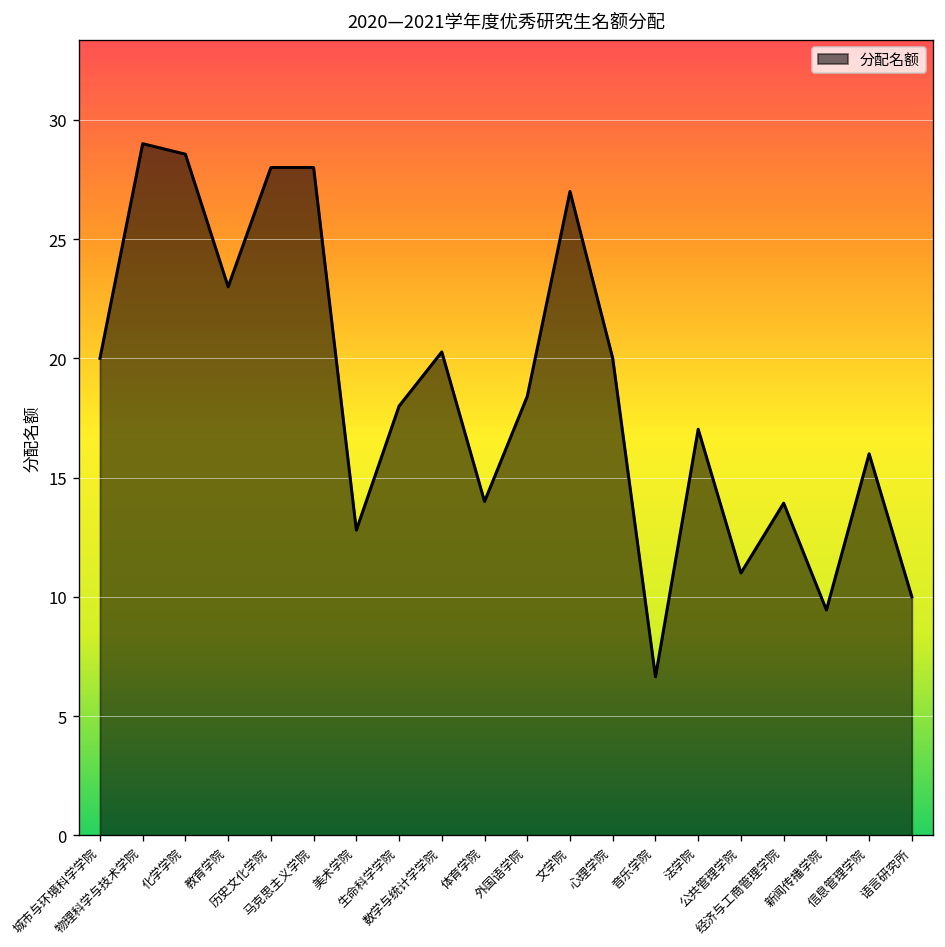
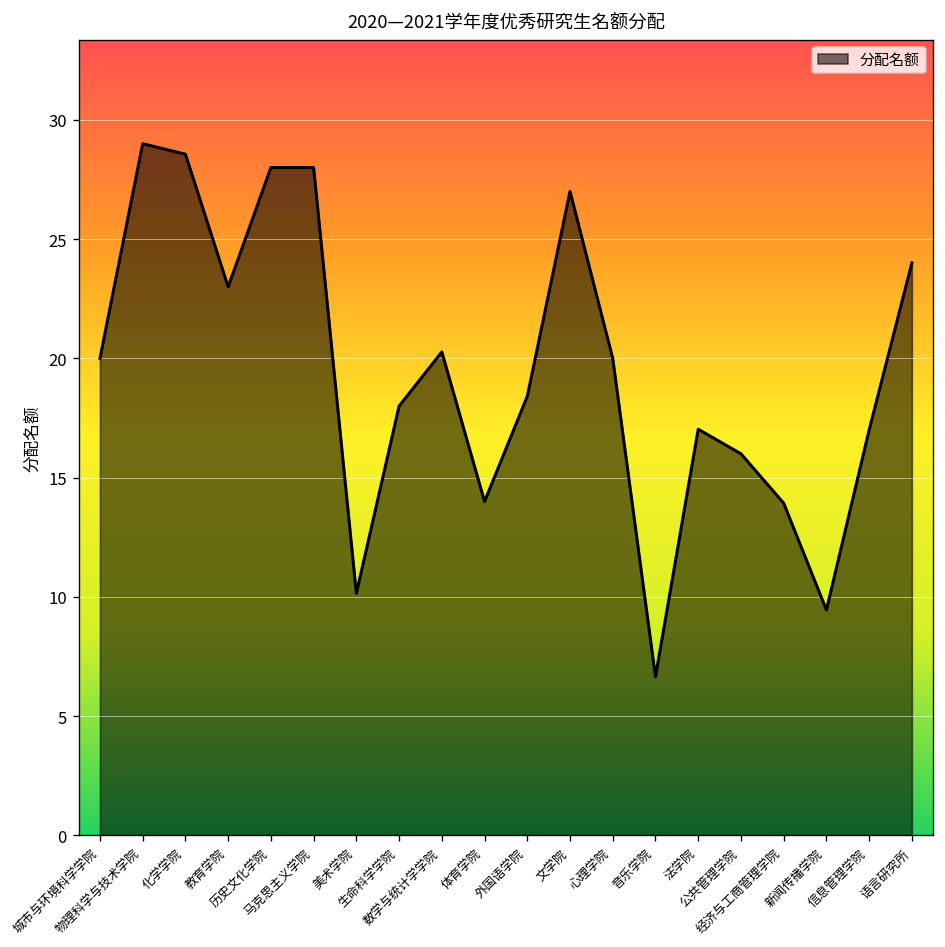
  {
    "城市与环境科学学院": 20.0,
    "物理科学与技术学院": 29.0,
    "化学学院": 28.6,
    "教育学院": 23.0,
    "历史文化学院": 28.0,
    "马克思主义学院": 28.0,
-   "美术学院": 12.8,
+   "美术学院": 10.2,
    "生命科学学院": 18.0,
    "数学与统计学学院": 20.3,
    "体育学院": 14.0,
    "外国语学院": 18.4,
    "文学院": 27.0,
    "心理学院": 20.0,
    "音乐学院": 6.7,
    "法学院": 17.0,
-   "公共管理学院": 11,
+   "公共管理学院": 16,
    "经济与工商管理学院": 13.9,
    "新闻传播学院": 9.5,
-   "信息管理学院": 16,
-   "语言研究所": 10
+   "信息管理学院": 17,
+   "语言研究所": 24
  }
